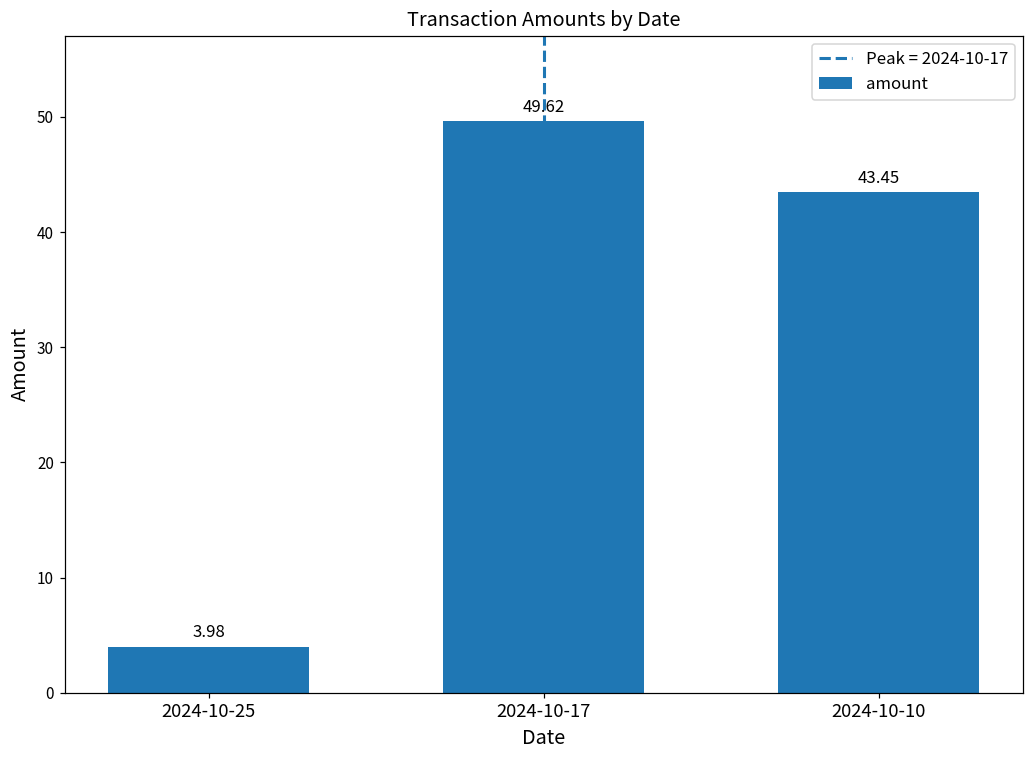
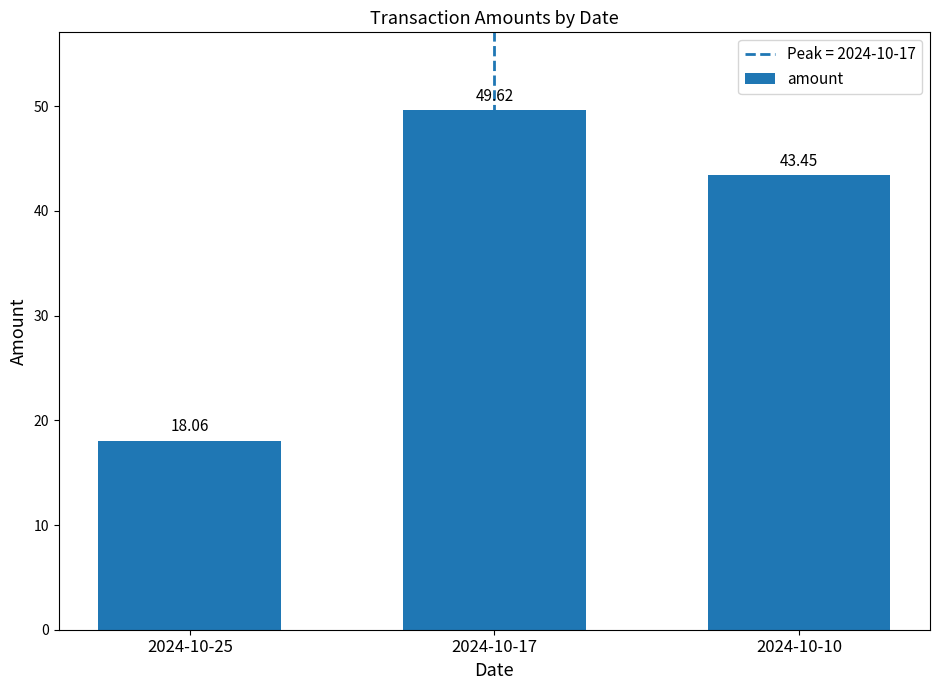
  {
-   "2024-10-25": 3.98,
+   "2024-10-25": 18.06,
    "2024-10-17": 49.62,
    "2024-10-10": 43.45
  }
